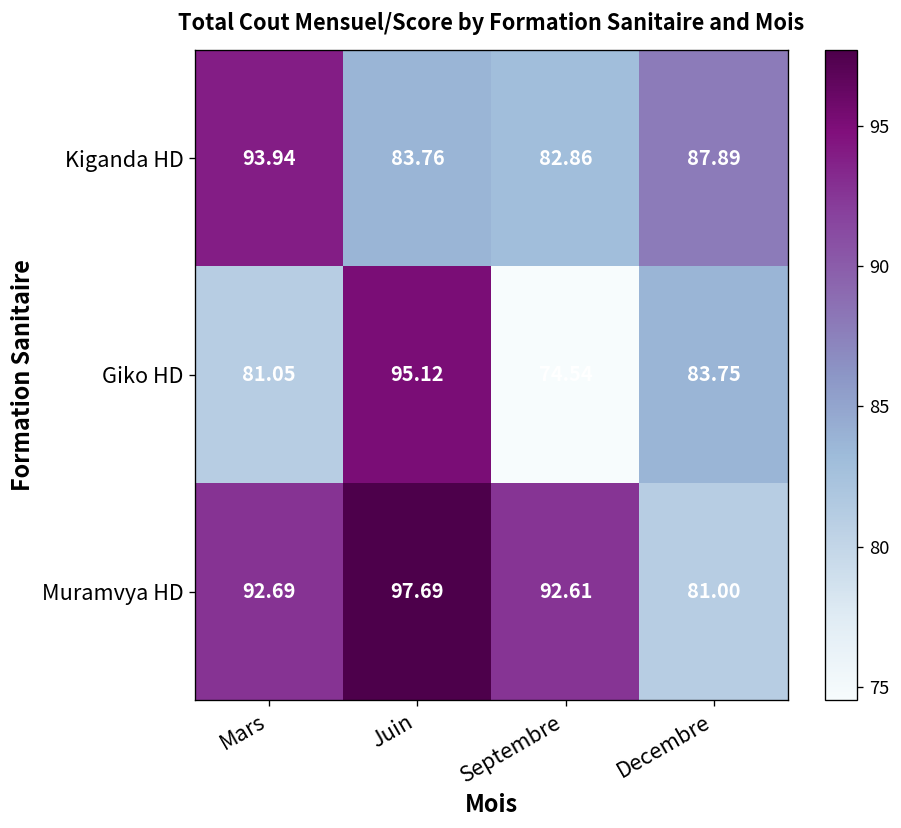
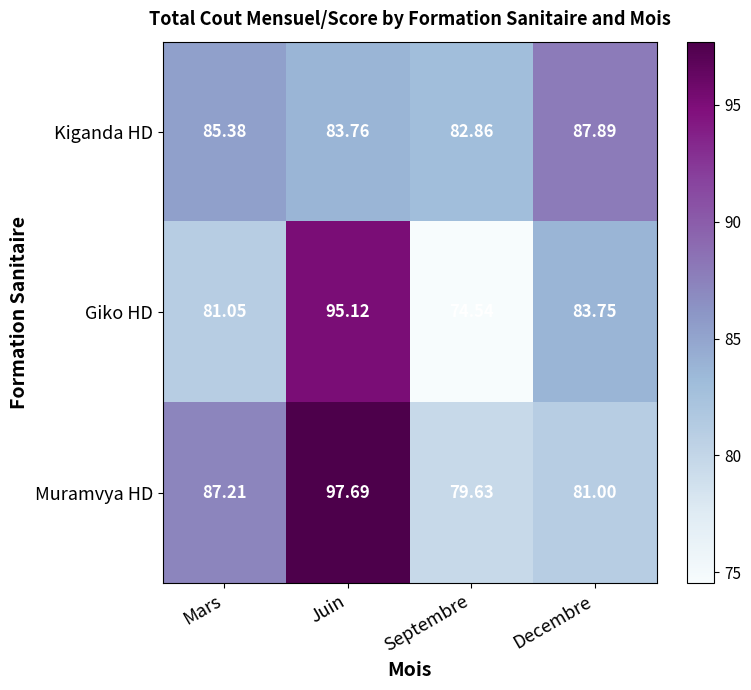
  {
    "Kiganda HD": {
-     "Mars": 93.94,
+     "Mars": 85.38,
      "Juin": 83.76,
      "Septembre": 82.86,
      "Decembre": 87.89
    },
    "Giko HD": {
      "Mars": 81.05,
      "Juin": 95.12,
      "Decembre": 83.75
    },
    "Muramvya HD": {
-     "Mars": 92.69,
+     "Mars": 87.21,
      "Juin": 97.69,
-     "Septembre": 92.61,
+     "Septembre": 79.63,
      "Decembre": 81.00
    }
  }
